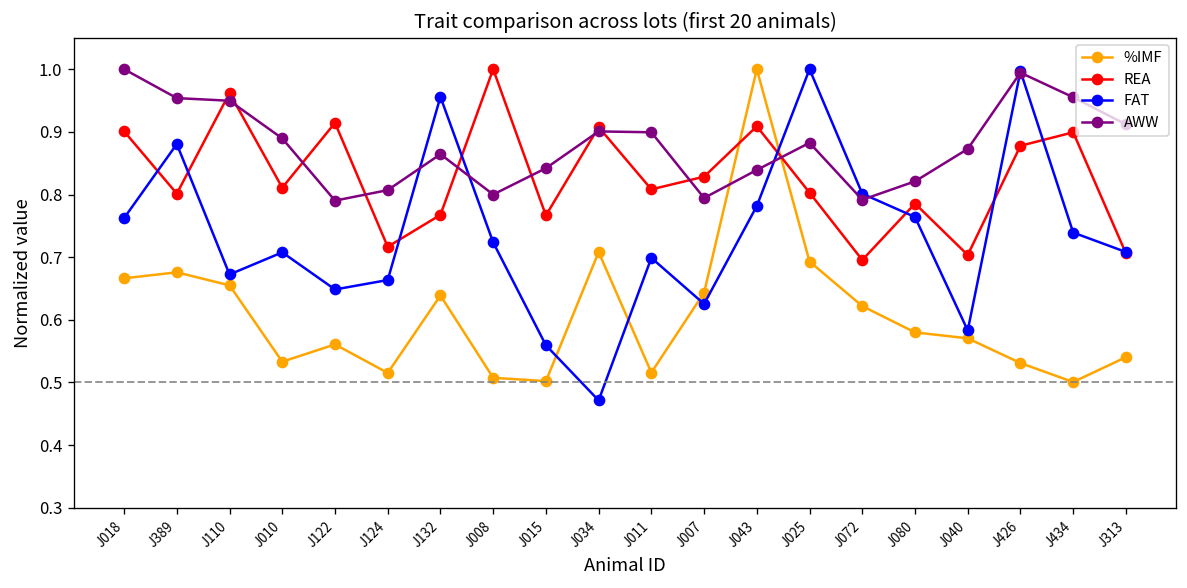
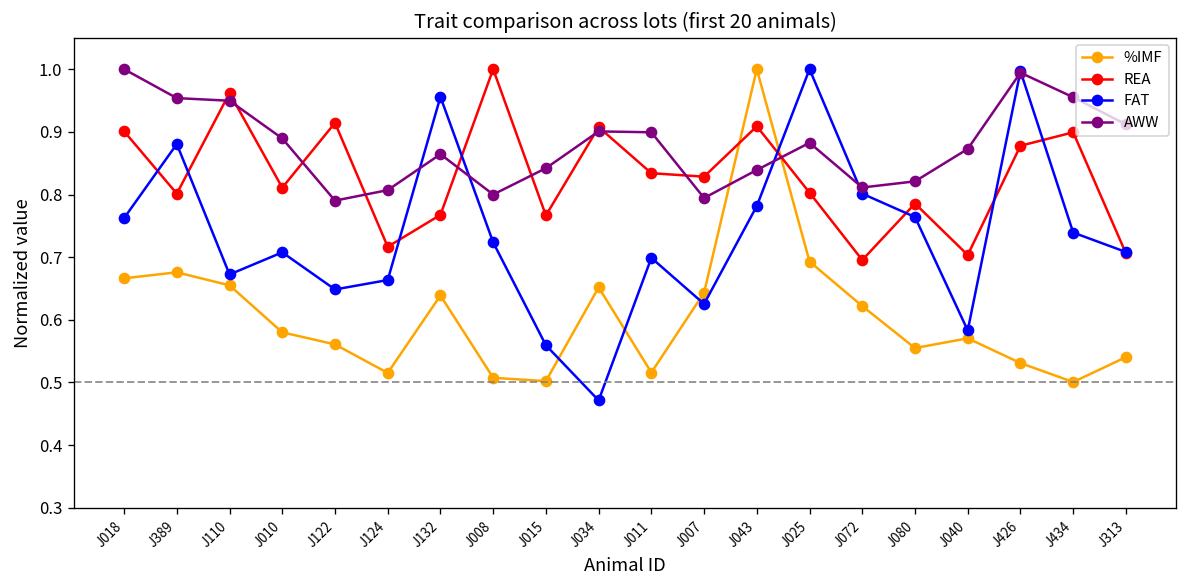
  {
    "%IMF": {
      "J018": 0.67,
      "J389": 0.68,
      "J110": 0.66,
-     "J010": 0.53,
+     "J010": 0.58,
      "J122": 0.56,
      "J124": 0.52,
      "J132": 0.64,
      "J008": 0.51,
      "J015": 0.50,
-     "J034": 0.71,
+     "J034": 0.65,
      "J011": 0.52,
      "J007": 0.64,
      "J043": 1.00,
      "J025": 0.69,
      "J072": 0.62,
-     "J080": 0.58,
+     "J080": 0.55,
      "J040": 0.57,
      "J426": 0.53,
      "J434": 0.50,
      "J313": 0.54
    },
    "REA": {
      "J018": 0.90,
      "J389": 0.80,
      "J110": 0.96,
      "J010": 0.81,
      "J122": 0.91,
      "J124": 0.72,
      "J132": 0.77,
      "J008": 1.00,
      "J015": 0.77,
      "J034": 0.91,
-     "J011": 0.81,
+     "J011": 0.83,
      "J007": 0.83,
      "J043": 0.91,
      "J025": 0.80,
      "J072": 0.70,
      "J080": 0.79,
      "J040": 0.70,
      "J426": 0.88,
      "J434": 0.90
    },
    "FAT": {
      "J018": 0.76,
      "J389": 0.88,
      "J110": 0.67,
      "J010": 0.71,
      "J122": 0.65,
      "J124": 0.66,
      "J132": 0.96,
      "J008": 0.72,
      "J015": 0.56,
      "J034": 0.47,
      "J011": 0.70,
      "J007": 0.63,
      "J043": 0.78,
      "J025": 1.00,
      "J072": 0.80,
      "J080": 0.76,
      "J040": 0.58,
      "J434": 0.74
    },
    "AWW": {
      "J018": 1.00,
      "J389": 0.95,
      "J110": 0.95,
      "J010": 0.89,
      "J122": 0.79,
      "J124": 0.81,
      "J132": 0.86,
      "J008": 0.80,
      "J015": 0.84,
      "J034": 0.90,
      "J011": 0.90,
      "J007": 0.79,
      "J043": 0.84,
      "J025": 0.88,
-     "J072": 0.79,
+     "J072": 0.81,
      "J080": 0.82,
      "J040": 0.87,
      "J434": 0.96
    }
  }
